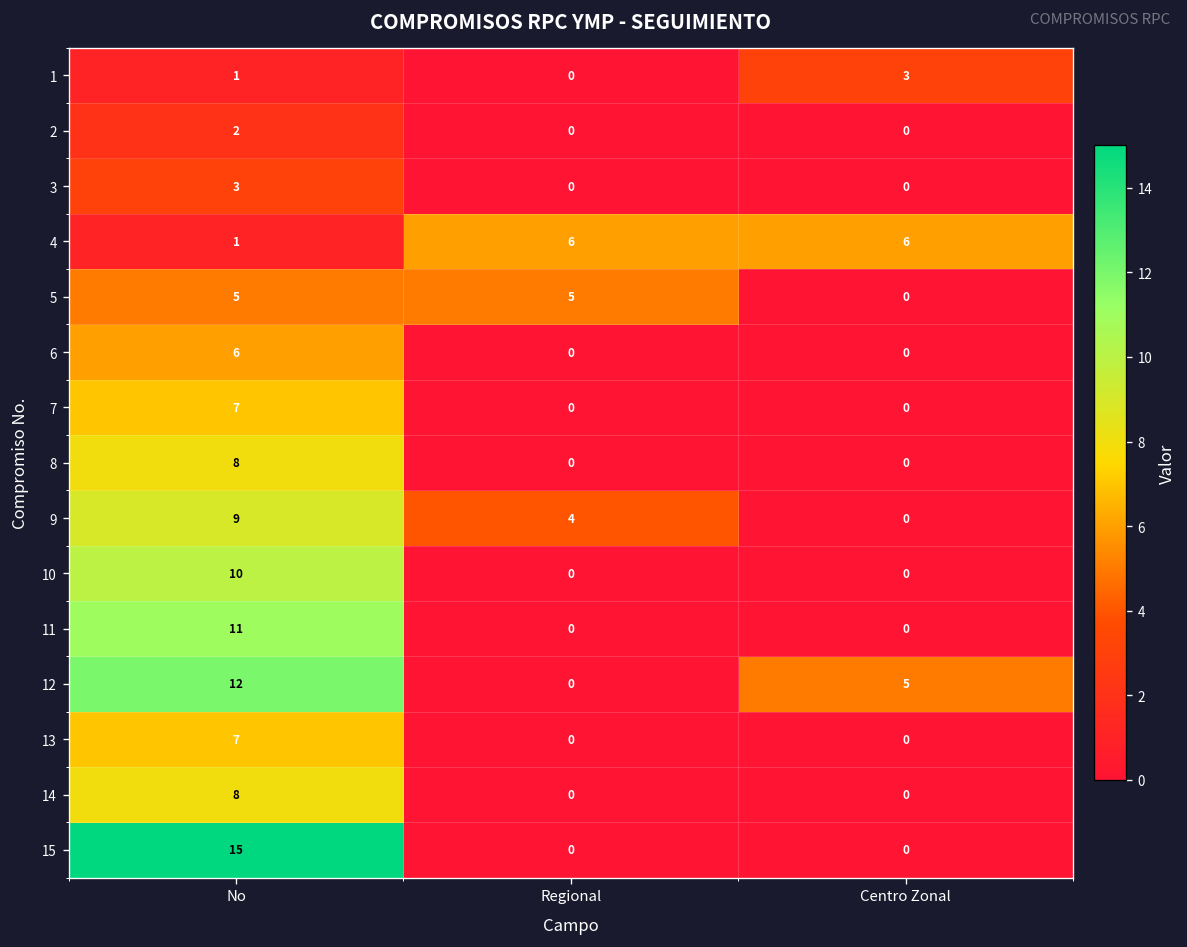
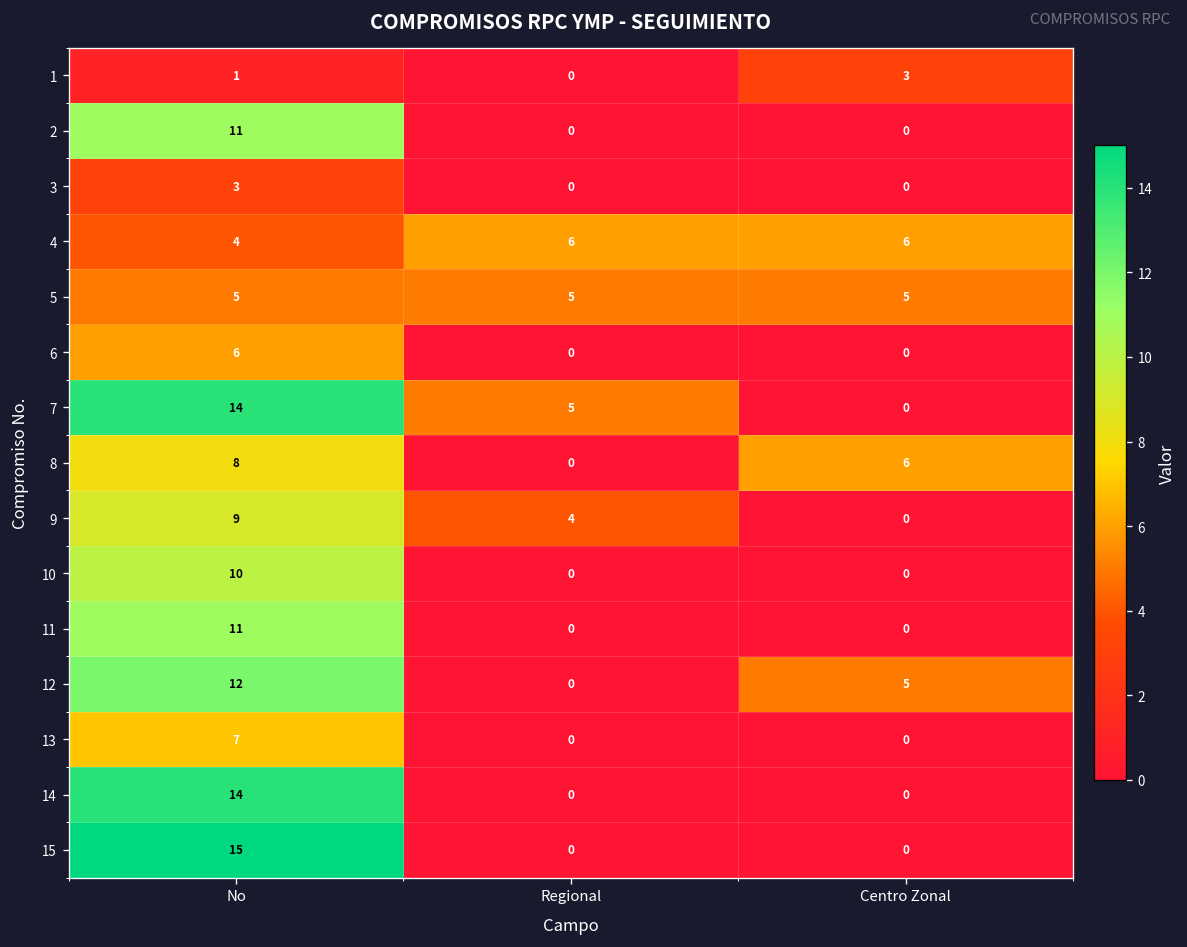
  {
    "1": {
      "No": 1,
      "Regional": 0,
      "Centro Zonal": 3
    },
    "2": {
-     "No": 2,
+     "No": 11,
      "Regional": 0,
      "Centro Zonal": 0
    },
    "3": {
      "No": 3,
      "Regional": 0,
      "Centro Zonal": 0
    },
    "4": {
-     "No": 1,
+     "No": 4,
      "Regional": 6,
      "Centro Zonal": 6
    },
    "5": {
      "No": 5,
      "Regional": 5,
-     "Centro Zonal": 0
+     "Centro Zonal": 5
    },
    "6": {
      "No": 6,
      "Regional": 0,
      "Centro Zonal": 0
    },
    "7": {
-     "No": 7,
-     "Regional": 0,
+     "No": 14,
+     "Regional": 5,
      "Centro Zonal": 0
    },
    "8": {
      "No": 8,
      "Regional": 0,
-     "Centro Zonal": 0
+     "Centro Zonal": 6
    },
    "9": {
      "No": 9,
      "Regional": 4,
      "Centro Zonal": 0
    },
    "10": {
      "No": 10,
      "Regional": 0,
      "Centro Zonal": 0
    },
    "11": {
      "No": 11,
      "Regional": 0,
      "Centro Zonal": 0
    },
    "12": {
      "No": 12,
      "Regional": 0,
      "Centro Zonal": 5
    },
    "13": {
      "No": 7,
      "Regional": 0,
      "Centro Zonal": 0
    },
    "14": {
-     "No": 8,
+     "No": 14,
      "Regional": 0,
      "Centro Zonal": 0
    },
    "15": {
      "No": 15,
      "Regional": 0,
      "Centro Zonal": 0
    }
  }
